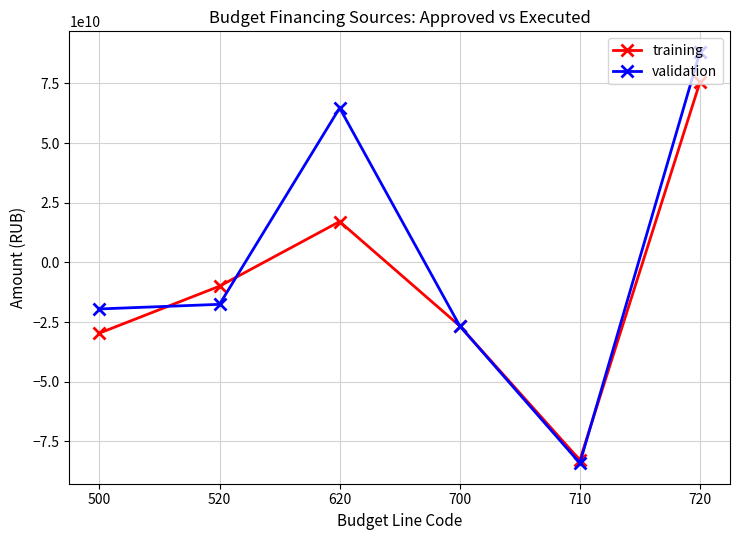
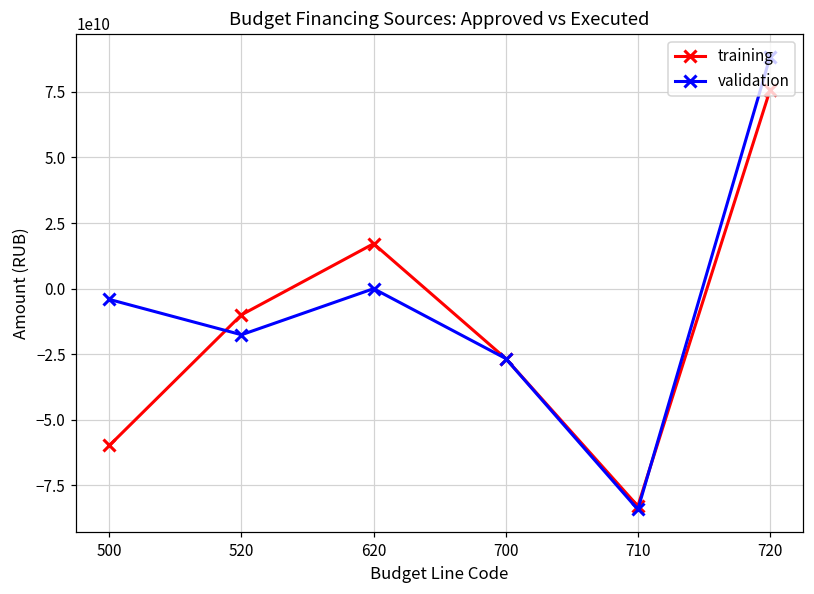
  {
    "training": {
-     "500": -30000000000,
+     "500": -60000000000,
      "520": -10000000000,
      "620": 17000000000,
      "710": -83000000000
    },
    "validation": {
-     "500": -19000000000,
+     "500": -4000000000,
      "520": -18000000000,
-     "620": 65000000000,
+     "620": 0,
      "710": -84000000000
    }
  }
